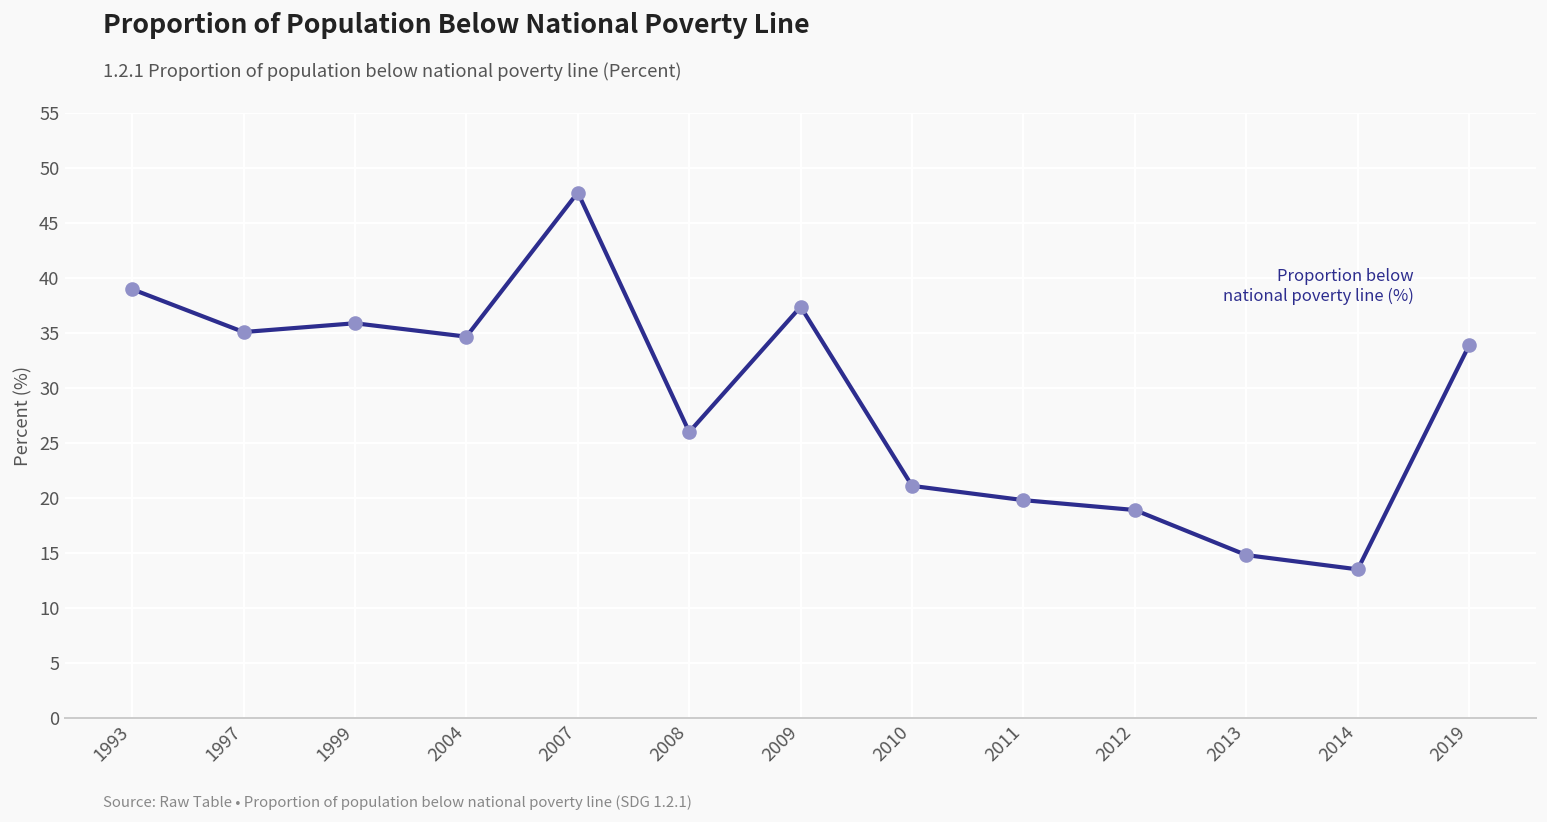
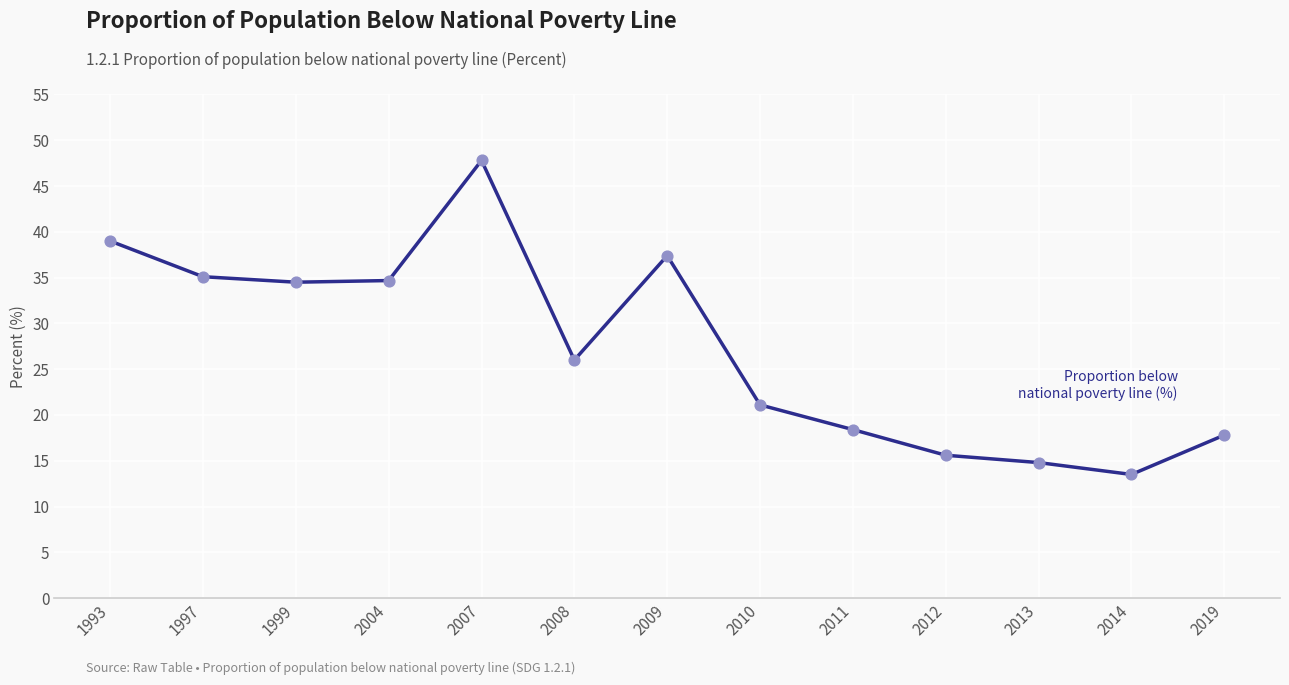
  {
    "1993": 39,
    "1997": 35,
-   "1999": 36,
+   "1999": 35,
    "2004": 35,
    "2007": 48,
    "2008": 26,
    "2009": 37,
    "2010": 21,
-   "2011": 20,
-   "2012": 19,
+   "2011": 18,
+   "2012": 16,
    "2013": 15,
    "2014": 14,
-   "2019": 34
+   "2019": 18
  }
